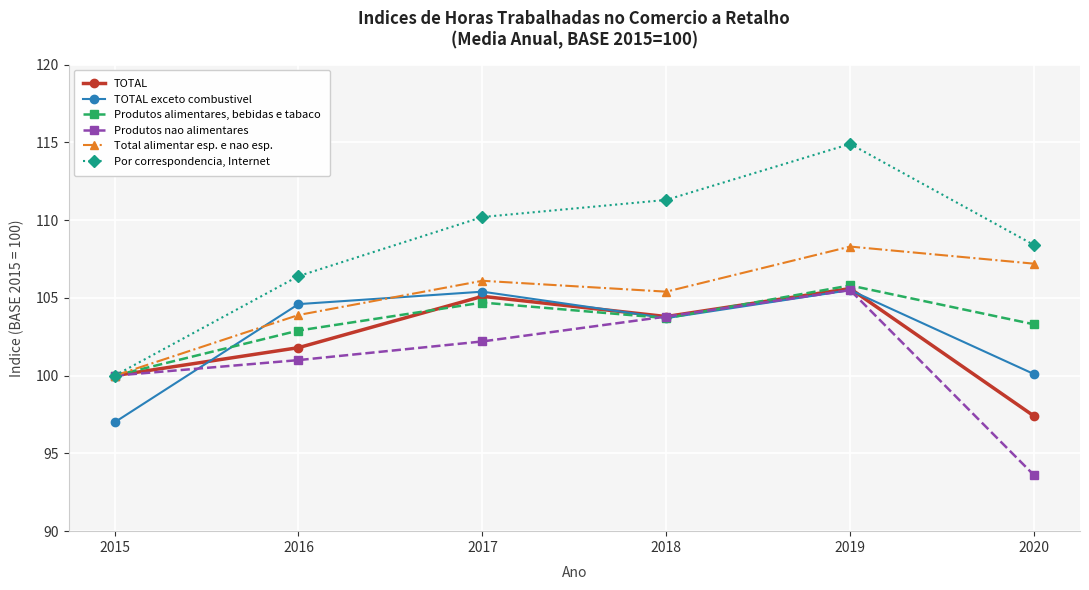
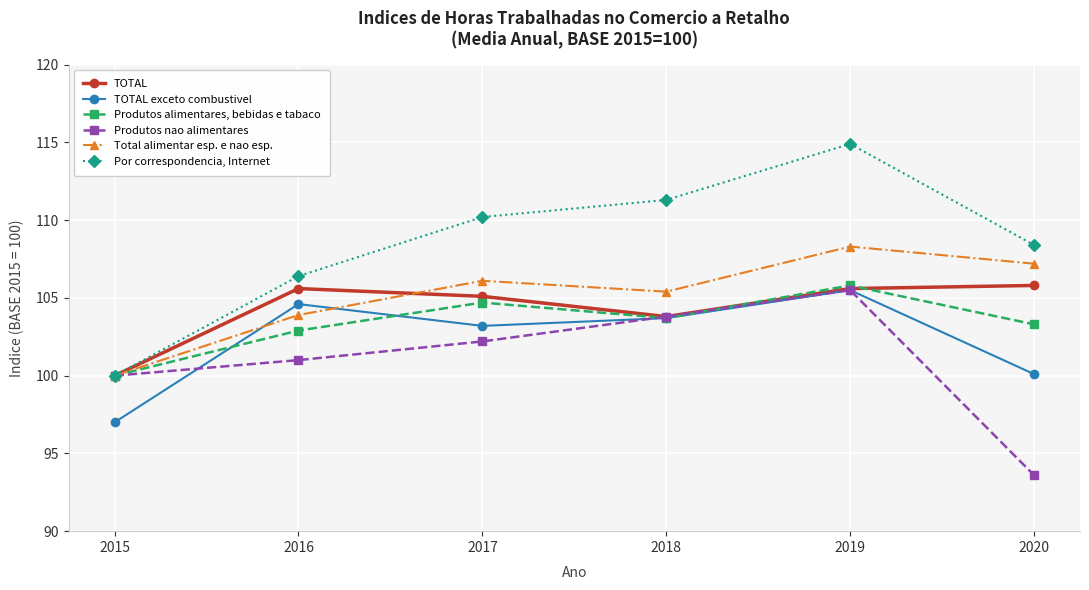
  {
    "TOTAL": {
-     "2016": 101.8,
+     "2016": 105.6,
      "2017": 105.1,
-     "2020": 97.4
+     "2020": 105.8
    },
    "TOTAL exceto combustivel": {
      "2015": 97.0,
      "2016": 104.6,
-     "2017": 105.4,
+     "2017": 103.2,
      "2020": 100.1
    },
    "Produtos nao alimentares": {
      "2016": 101.0,
      "2017": 102.2,
      "2020": 93.6
    },
    "Total alimentar esp. e nao esp.": {
      "2016": 103.9,
      "2017": 106.1,
      "2018": 105.4,
      "2019": 108.3,
      "2020": 107.2
    }
  }
